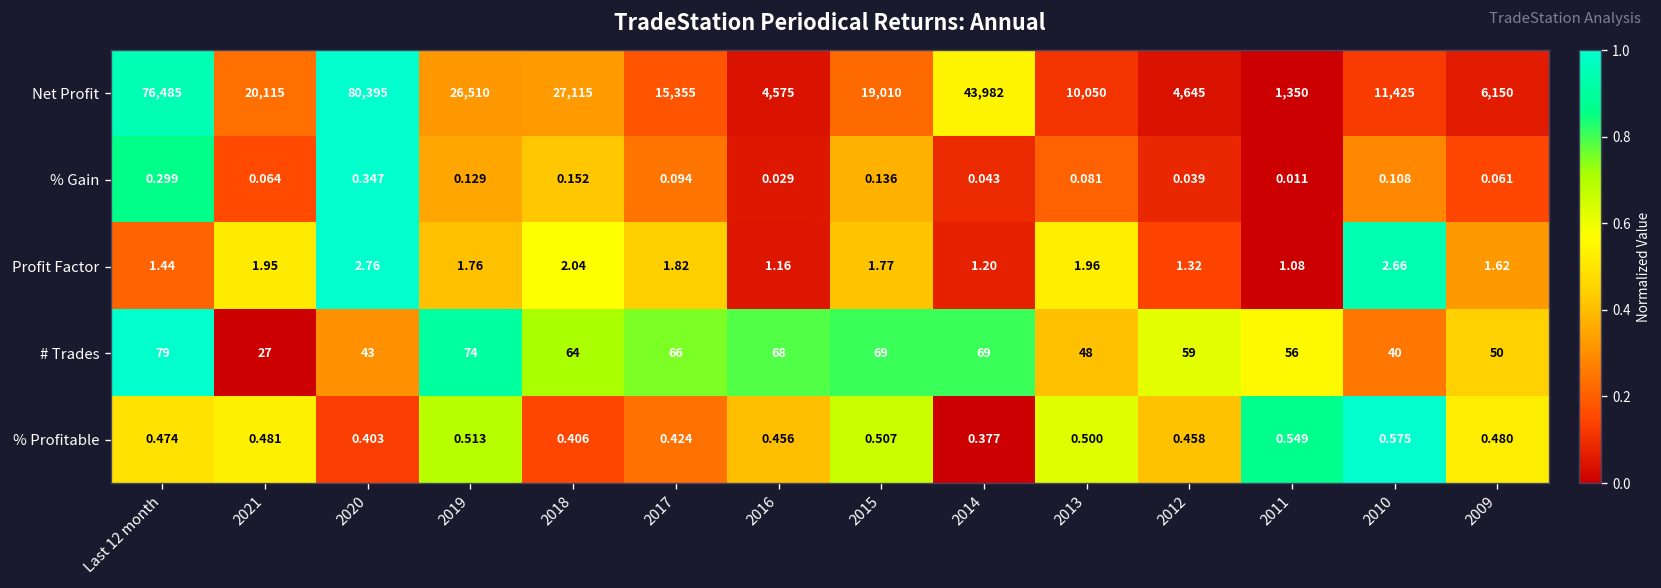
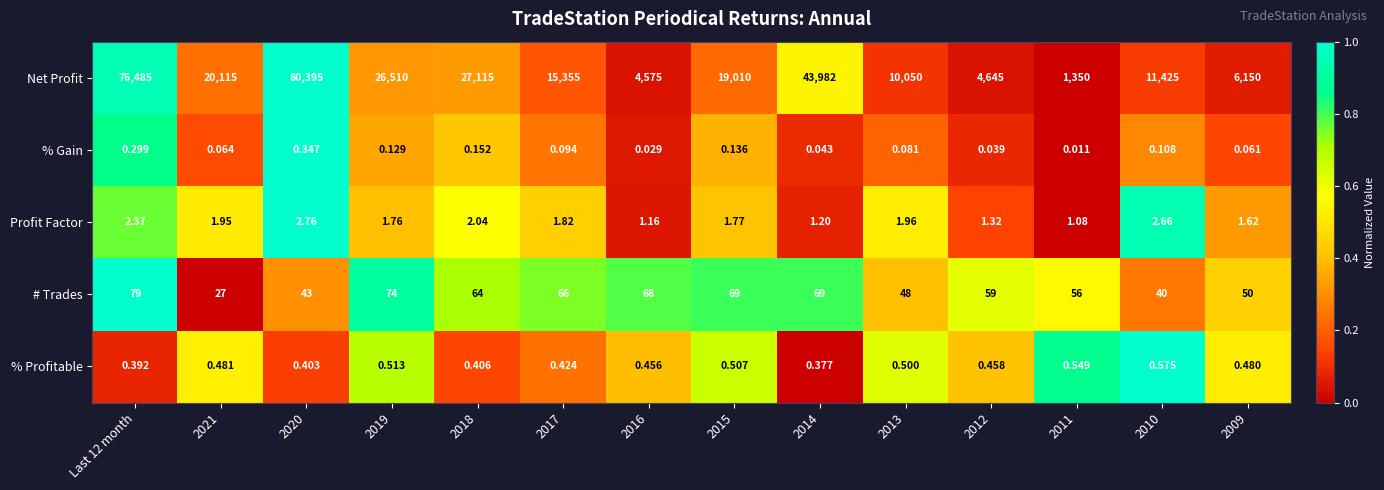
  {
    "Net Profit": {
      "Last 12 month": "76,485",
      "2021": "20,115",
      "2020": "80,395",
      "2019": "26,510",
      "2018": "27,115",
      "2017": "15,355",
      "2016": "4,575",
      "2015": "19,010",
      "2014": "43,982",
      "2013": "10,050",
      "2012": "4,645",
      "2011": "1,350",
      "2010": "11,425",
      "2009": "6,150"
    },
    "% Gain": {
      "Last 12 month": "0.299",
      "2021": "0.064",
      "2020": "0.347",
      "2019": "0.129",
      "2018": "0.152",
      "2017": "0.094",
      "2016": "0.029",
      "2015": "0.136",
      "2014": "0.043",
      "2013": "0.081",
      "2012": "0.039",
      "2011": "0.011",
      "2010": "0.108",
      "2009": "0.061"
    },
    "Profit Factor": {
-     "Last 12 month": "1.44",
+     "Last 12 month": "2.37",
      "2021": "1.95",
      "2020": "2.76",
      "2019": "1.76",
      "2018": "2.04",
      "2017": "1.82",
      "2016": "1.16",
      "2015": "1.77",
      "2014": "1.20",
      "2013": "1.96",
      "2012": "1.32",
      "2011": "1.08",
      "2010": "2.66",
      "2009": "1.62"
    },
    "# Trades": {
      "Last 12 month": "79",
      "2021": "27",
      "2020": "43",
      "2019": "74",
      "2018": "64",
      "2017": "66",
      "2016": "68",
      "2015": "69",
      "2014": "69",
      "2013": "48",
      "2012": "59",
      "2011": "56",
      "2010": "40",
      "2009": "50"
    },
    "% Profitable": {
-     "Last 12 month": "0.474",
+     "Last 12 month": "0.392",
      "2021": "0.481",
      "2020": "0.403",
      "2019": "0.513",
      "2018": "0.406",
      "2017": "0.424",
      "2016": "0.456",
      "2015": "0.507",
      "2014": "0.377",
      "2013": "0.500",
      "2012": "0.458",
      "2011": "0.549",
      "2010": "0.575",
      "2009": "0.480"
    }
  }
